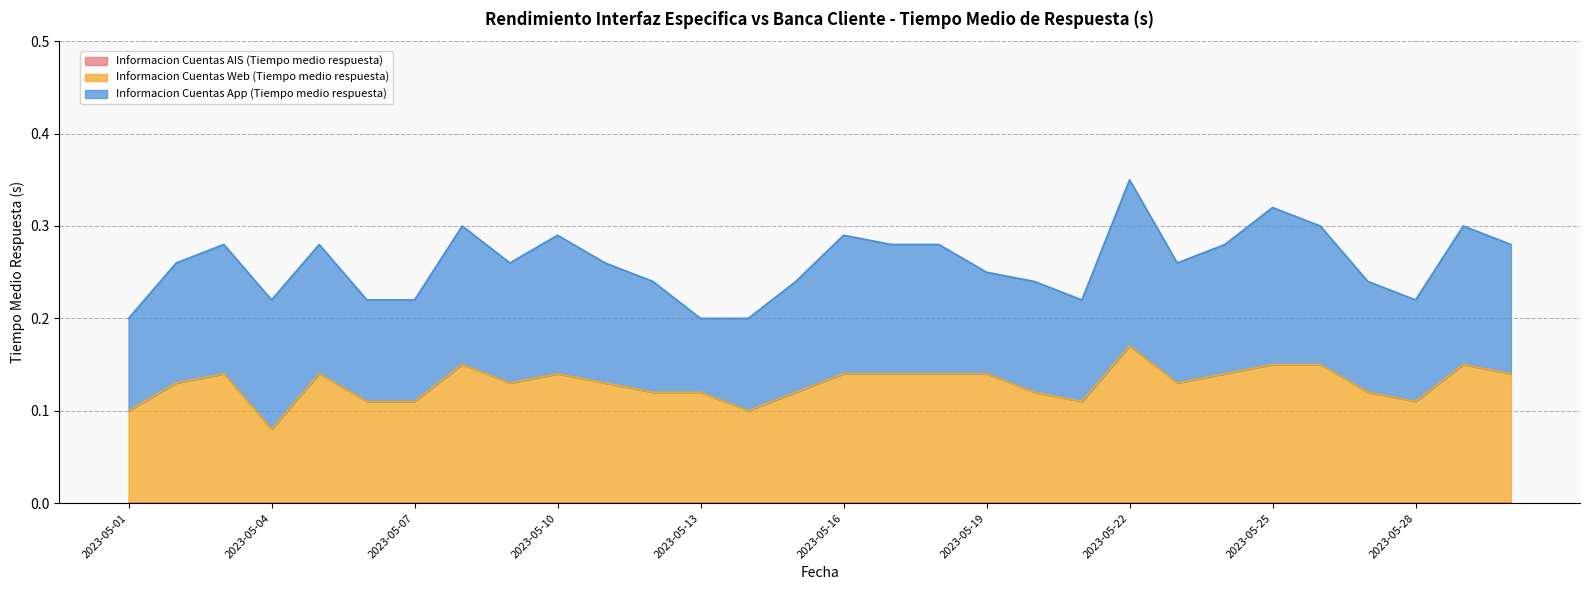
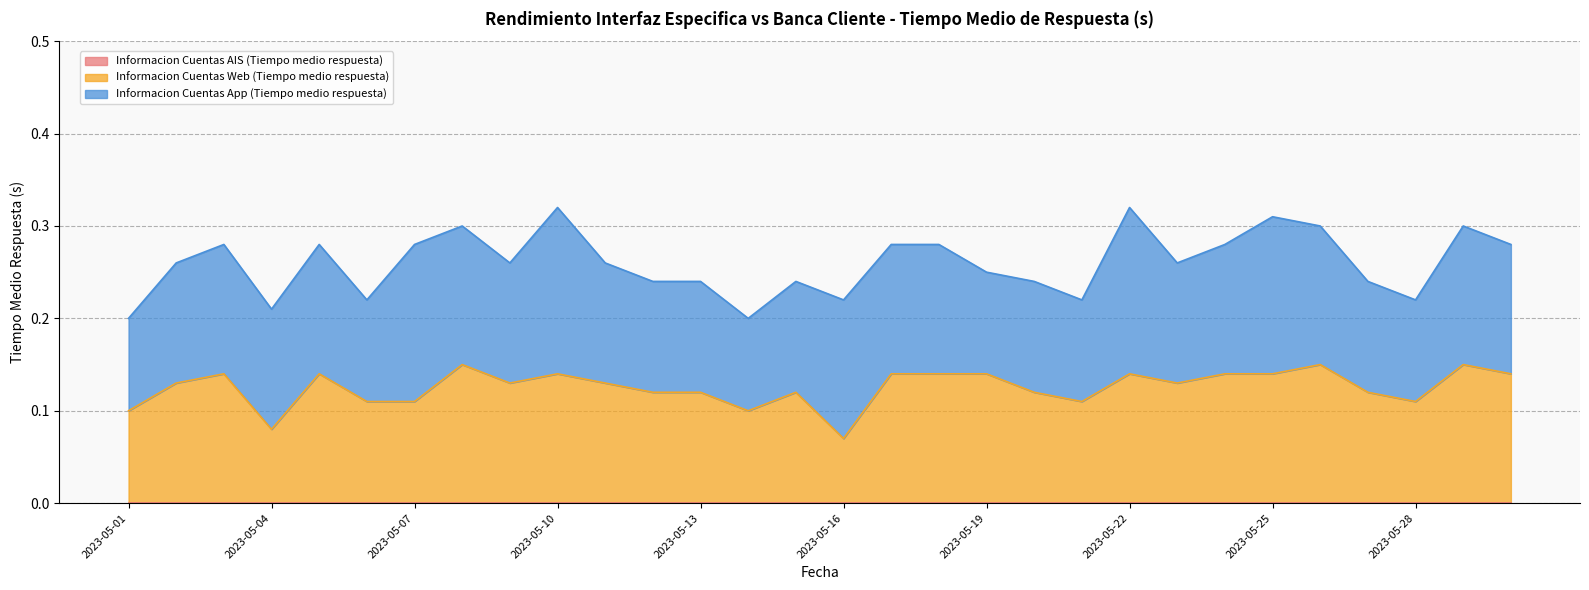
  {
    "Informacion Cuentas AIS (Tiempo medio respuesta)": {
      "2023-05-01": 0.00,
      "2023-05-04": 0.00,
      "2023-05-07": 0.00,
      "2023-05-10": 0.00,
      "2023-05-13": 0.00,
      "2023-05-16": 0.00,
      "2023-05-19": 0.00,
      "2023-05-22": 0.00,
      "2023-05-25": 0.00,
      "2023-05-28": 0.00
    },
    "Informacion Cuentas Web (Tiempo medio respuesta)": {
      "2023-05-01": 0.10,
      "2023-05-04": 0.08,
      "2023-05-07": 0.11,
      "2023-05-10": 0.14,
      "2023-05-13": 0.12,
-     "2023-05-16": 0.14,
+     "2023-05-16": 0.07,
      "2023-05-19": 0.14,
-     "2023-05-22": 0.17,
-     "2023-05-25": 0.15,
+     "2023-05-22": 0.14,
+     "2023-05-25": 0.14,
      "2023-05-28": 0.11
    },
    "Informacion Cuentas App (Tiempo medio respuesta)": {
      "2023-05-01": 0.10,
-     "2023-05-04": 0.14,
-     "2023-05-07": 0.11,
-     "2023-05-10": 0.15,
-     "2023-05-13": 0.08,
+     "2023-05-04": 0.13,
+     "2023-05-07": 0.17,
+     "2023-05-10": 0.18,
+     "2023-05-13": 0.12,
      "2023-05-16": 0.15,
      "2023-05-19": 0.11,
      "2023-05-22": 0.18,
      "2023-05-25": 0.17,
      "2023-05-28": 0.11
    }
  }
